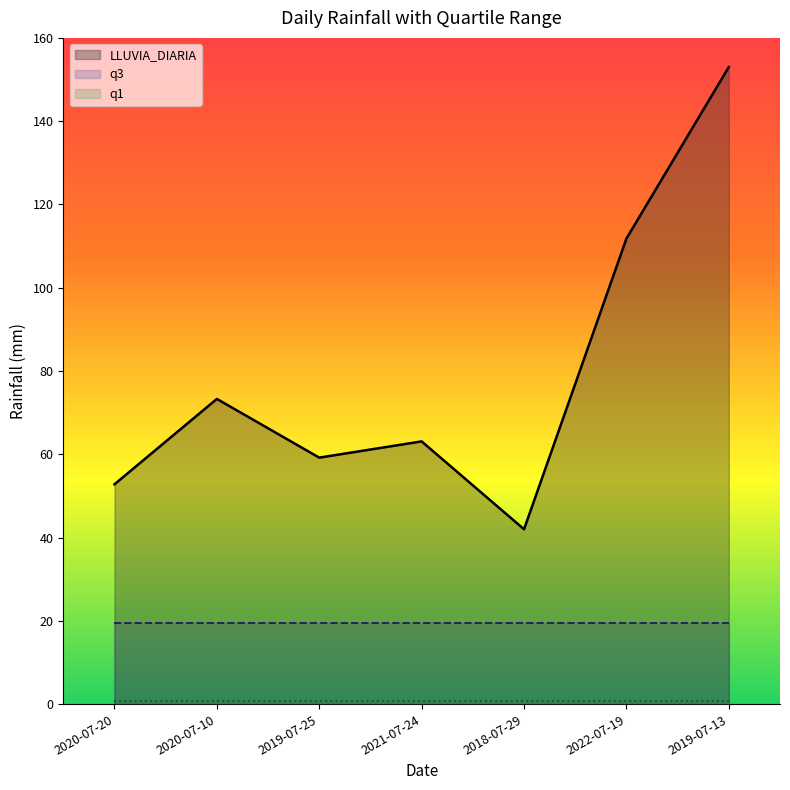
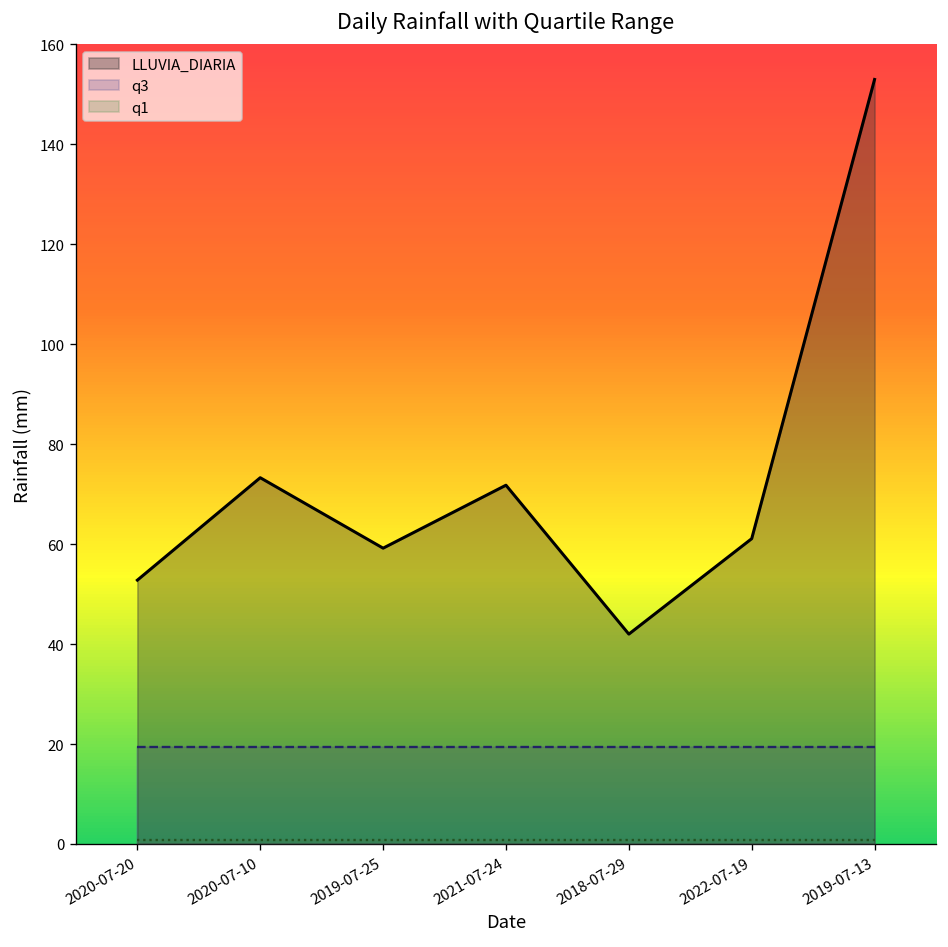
  {
    "LLUVIA_DIARIA": {
      "2020-07-20": 53,
      "2020-07-10": 73,
      "2019-07-25": 59,
-     "2021-07-24": 63,
+     "2021-07-24": 72,
      "2018-07-29": 42,
-     "2022-07-19": 112,
+     "2022-07-19": 61,
      "2019-07-13": 153
    }
  }
